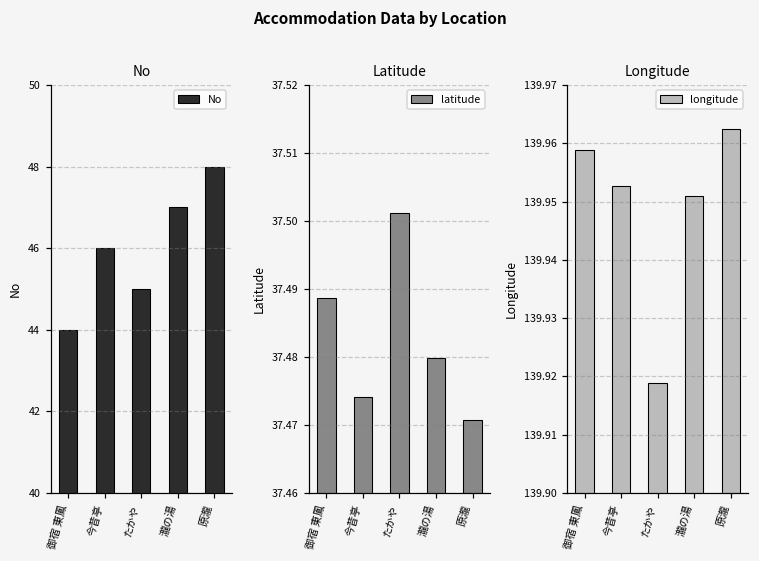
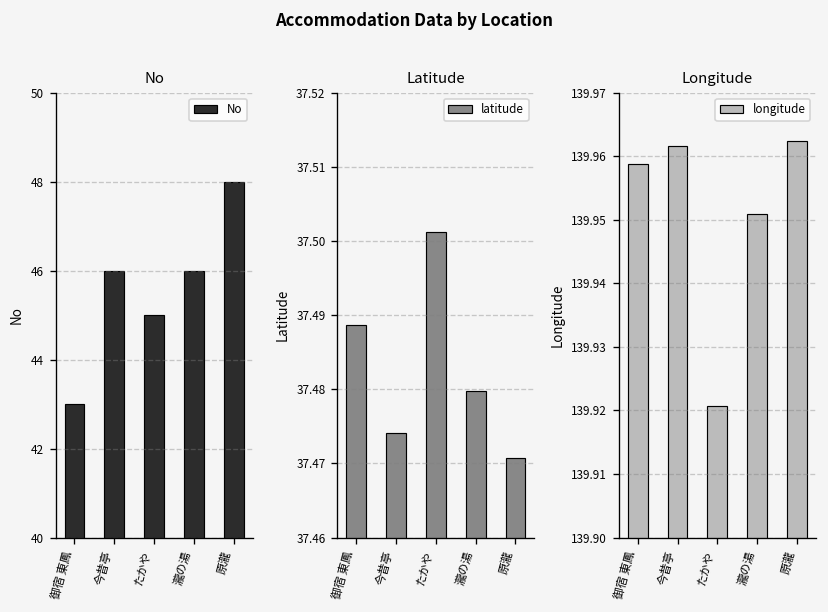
  {
    "No": {
-     "御宿 東鳳": 44,
+     "御宿 東鳳": 43,
      "今昔亭": 46,
      "たかや": 45,
-     "瀧の湯": 47,
+     "瀧の湯": 46,
      "原瀧": 48
    },
    "Latitude": {
      "御宿 東鳳": 37.489,
      "今昔亭": 37.474,
      "たかや": 37.501,
      "瀧の湯": 37.480,
      "原瀧": 37.471
    },
    "Longitude": {
      "御宿 東鳳": 139.959,
-     "今昔亭": 139.953,
-     "たかや": 139.919,
+     "今昔亭": 139.962,
+     "たかや": 139.921,
      "瀧の湯": 139.951,
      "原瀧": 139.962
    }
  }
